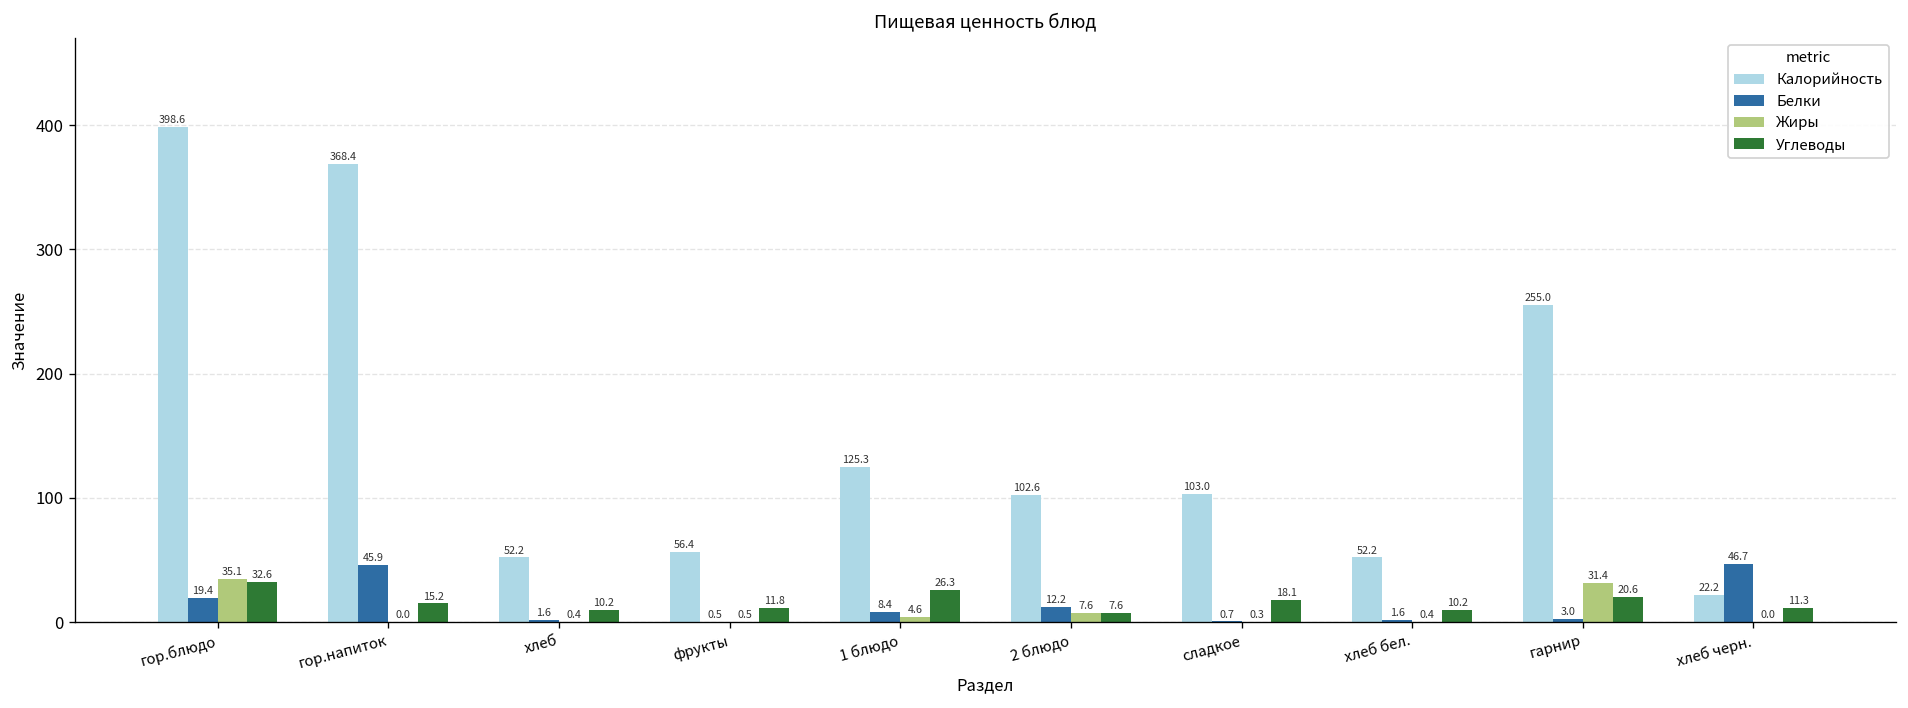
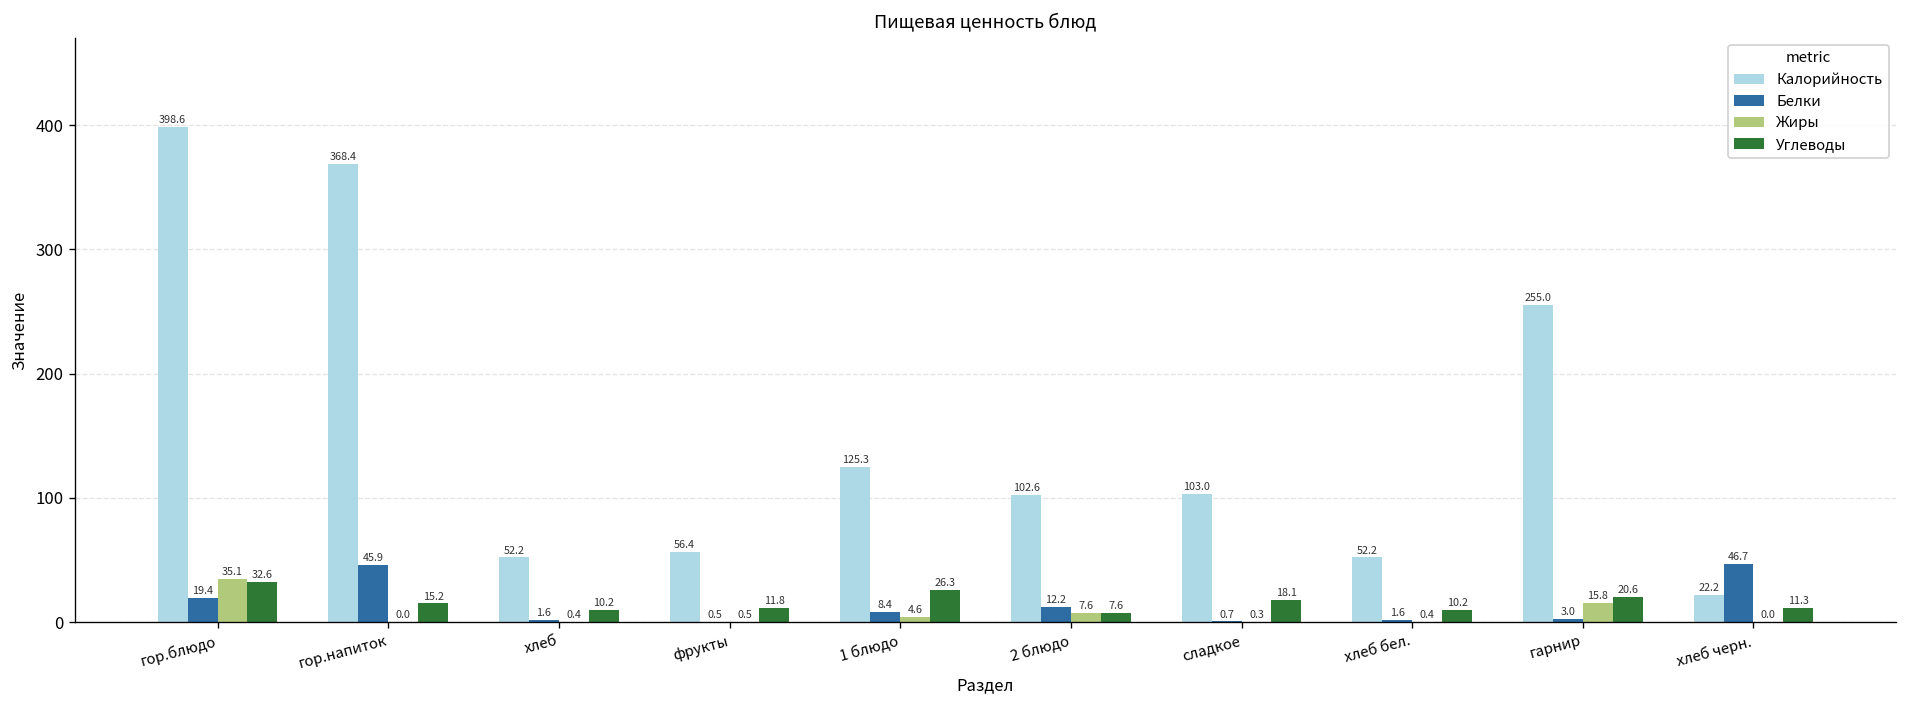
  {
    "Калорийность": {
      "гор.блюдо": 398.6,
      "гор.напиток": 368.4,
      "хлеб": 52.2,
      "фрукты": 56.4,
      "1 блюдо": 125.3,
      "2 блюдо": 102.6,
      "сладкое": 103.0,
      "хлеб бел.": 52.2,
      "гарнир": 255.0,
      "хлеб черн.": 22.2
    },
    "Белки": {
      "гор.блюдо": 19.4,
      "гор.напиток": 45.9,
      "хлеб": 1.6,
      "фрукты": 0.5,
      "1 блюдо": 8.4,
      "2 блюдо": 12.2,
      "сладкое": 0.7,
      "хлеб бел.": 1.6,
      "гарнир": 3.0,
      "хлеб черн.": 46.7
    },
    "Жиры": {
      "гор.блюдо": 35.1,
      "гор.напиток": 0.0,
      "хлеб": 0.4,
      "фрукты": 0.5,
      "1 блюдо": 4.6,
      "2 блюдо": 7.6,
      "сладкое": 0.3,
      "хлеб бел.": 0.4,
-     "гарнир": 31.4,
+     "гарнир": 15.8,
      "хлеб черн.": 0.0
    },
    "Углеводы": {
      "гор.блюдо": 32.6,
      "гор.напиток": 15.2,
      "хлеб": 10.2,
      "фрукты": 11.8,
      "1 блюдо": 26.3,
      "2 блюдо": 7.6,
      "сладкое": 18.1,
      "хлеб бел.": 10.2,
      "гарнир": 20.6,
      "хлеб черн.": 11.3
    }
  }
